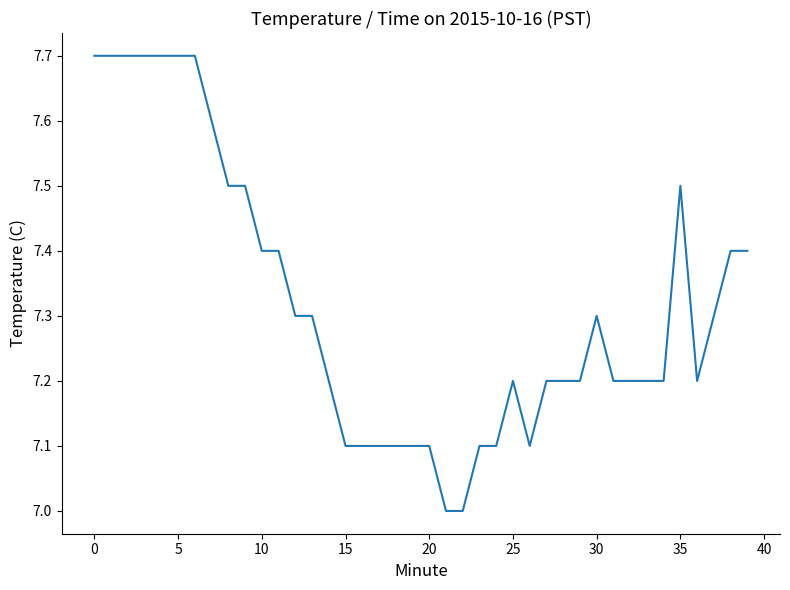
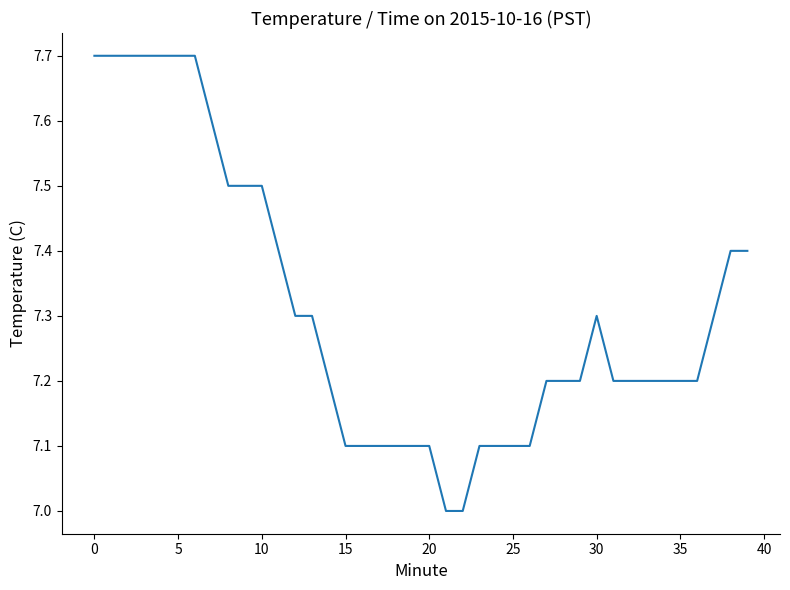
  {
    "0": 7.7,
    "5": 7.7,
-   "10": 7.4,
+   "10": 7.5,
    "15": 7.1,
    "20": 7.1,
-   "25": 7.2,
+   "25": 7.1,
    "30": 7.3,
-   "35": 7.5
+   "35": 7.2
  }
